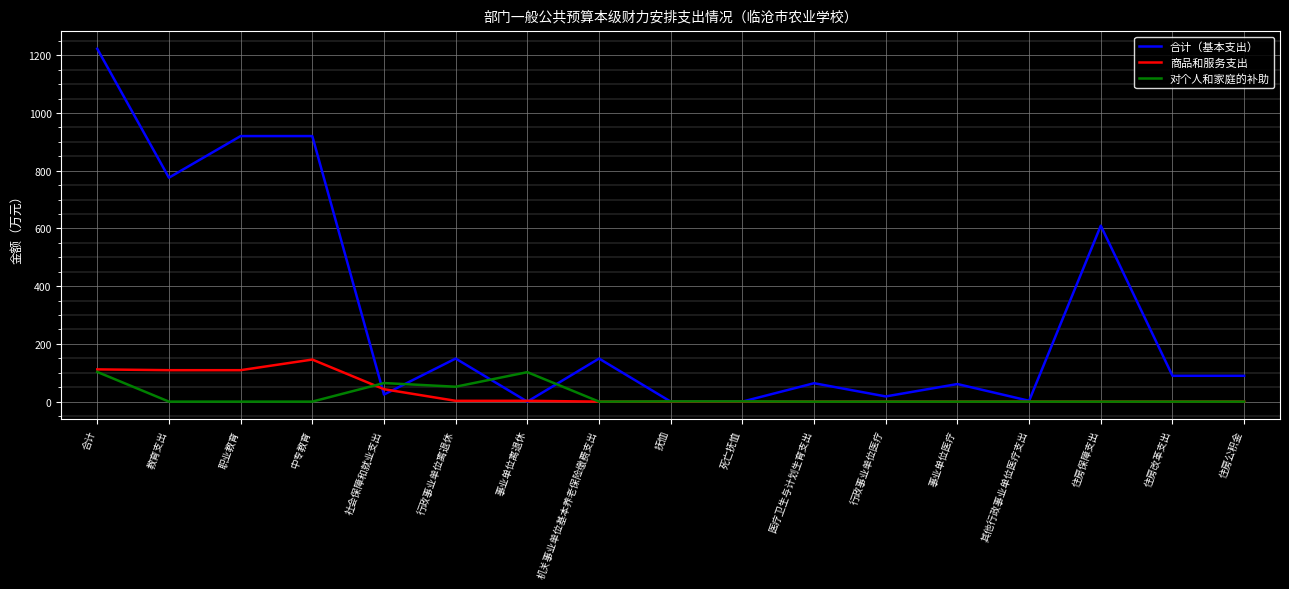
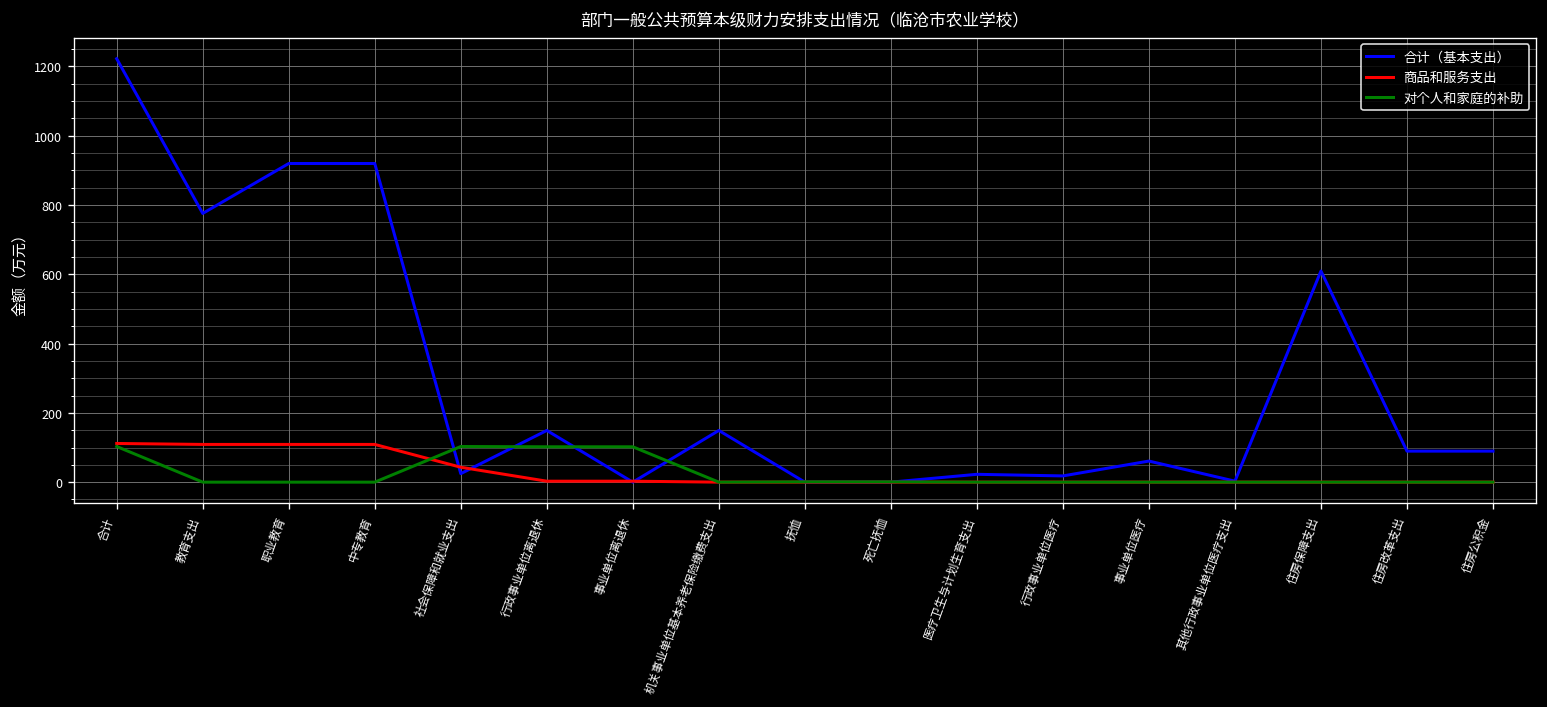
  {
    "合计（基本支出）": {
      "合计": 1220,
      "教育支出": 780,
      "职业教育": 920,
      "中专教育": 920,
      "社会保障和就业支出": 20,
      "行政事业单位离退休": 150,
      "机关事业单位基本养老保险缴费支出": 150,
-     "医疗卫生与计划生育支出": 60,
+     "医疗卫生与计划生育支出": 20,
      "行政事业单位医疗": 20,
      "事业单位医疗": 60,
      "住房保障支出": 610,
      "住房改革支出": 90,
      "住房公积金": 90
    },
    "商品和服务支出": {
      "教育支出": 110,
      "职业教育": 110,
-     "中专教育": 150,
+     "中专教育": 110,
      "社会保障和就业支出": 40,
      "行政事业单位离退休": 0
    },
    "对个人和家庭的补助": {
      "教育支出": 0,
      "职业教育": 0,
      "中专教育": 0,
-     "社会保障和就业支出": 60,
-     "行政事业单位离退休": 50,
+     "社会保障和就业支出": 100,
+     "行政事业单位离退休": 100,
      "事业单位离退休": 100
    }
  }
